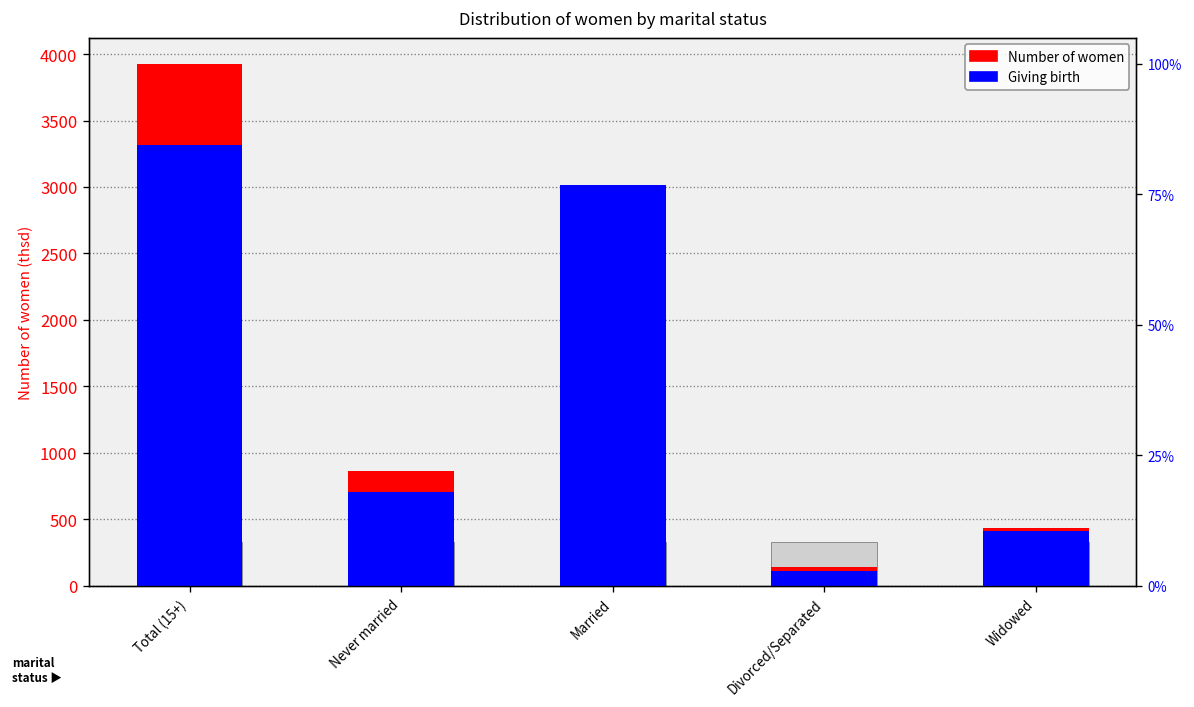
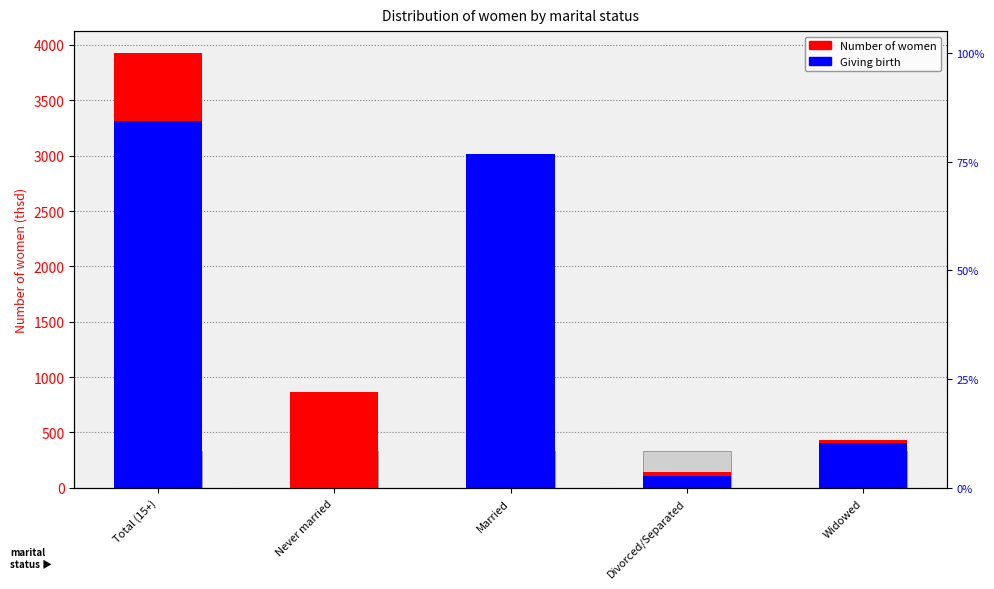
  {
    "Number of women": {
      "Total (15+)": 3930,
      "Never married": 860,
      "Divorced/Separated": 140,
      "Widowed": 440
    },
    "Giving birth": {
-     "Never married": 700,
+     "Never married": 0,
      "Married": 3010
    }
  }
